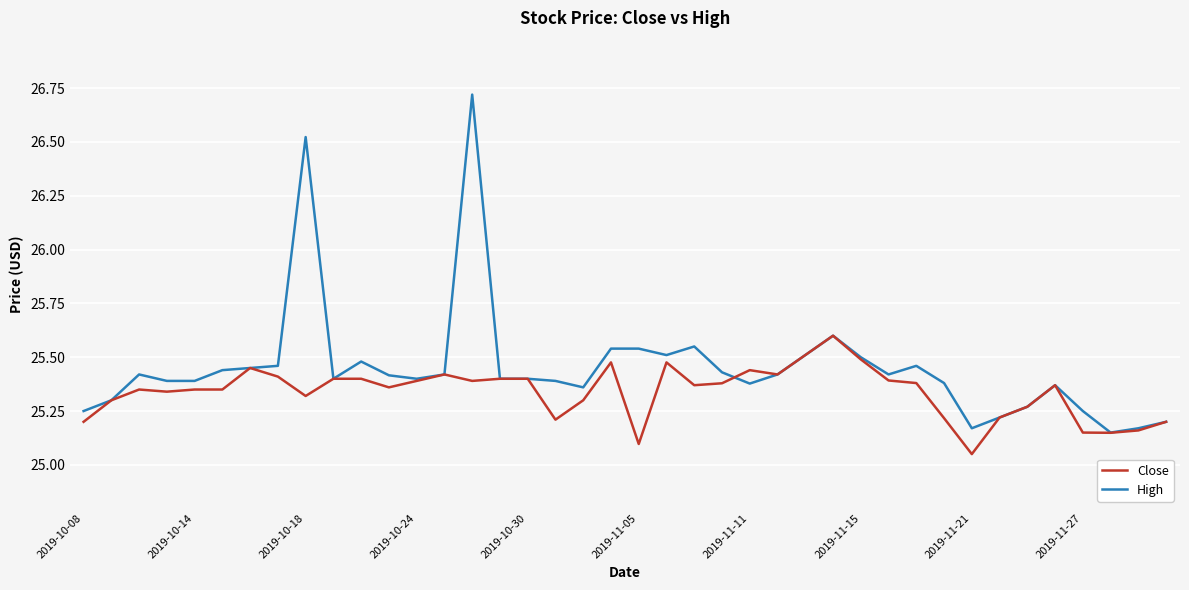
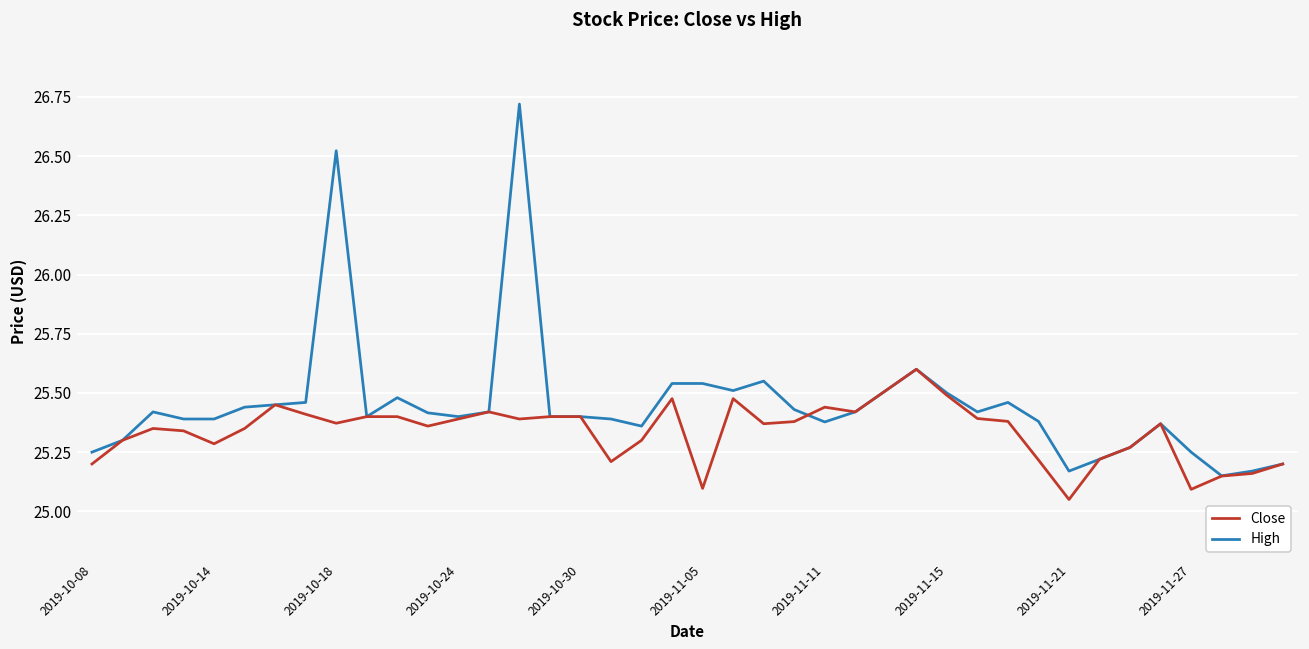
  {
    "Close": {
      "2019-10-08": 25.20,
-     "2019-10-14": 25.35,
-     "2019-10-18": 25.32,
+     "2019-10-14": 25.29,
+     "2019-10-18": 25.37,
      "2019-11-05": 25.10,
      "2019-11-11": 25.44,
      "2019-11-21": 25.05,
-     "2019-11-27": 25.15
+     "2019-11-27": 25.09
    },
    "High": {
      "2019-10-08": 25.25,
      "2019-10-14": 25.39,
      "2019-10-18": 26.52,
      "2019-11-05": 25.54,
      "2019-11-11": 25.38,
      "2019-11-21": 25.17,
      "2019-11-27": 25.25
    }
  }
